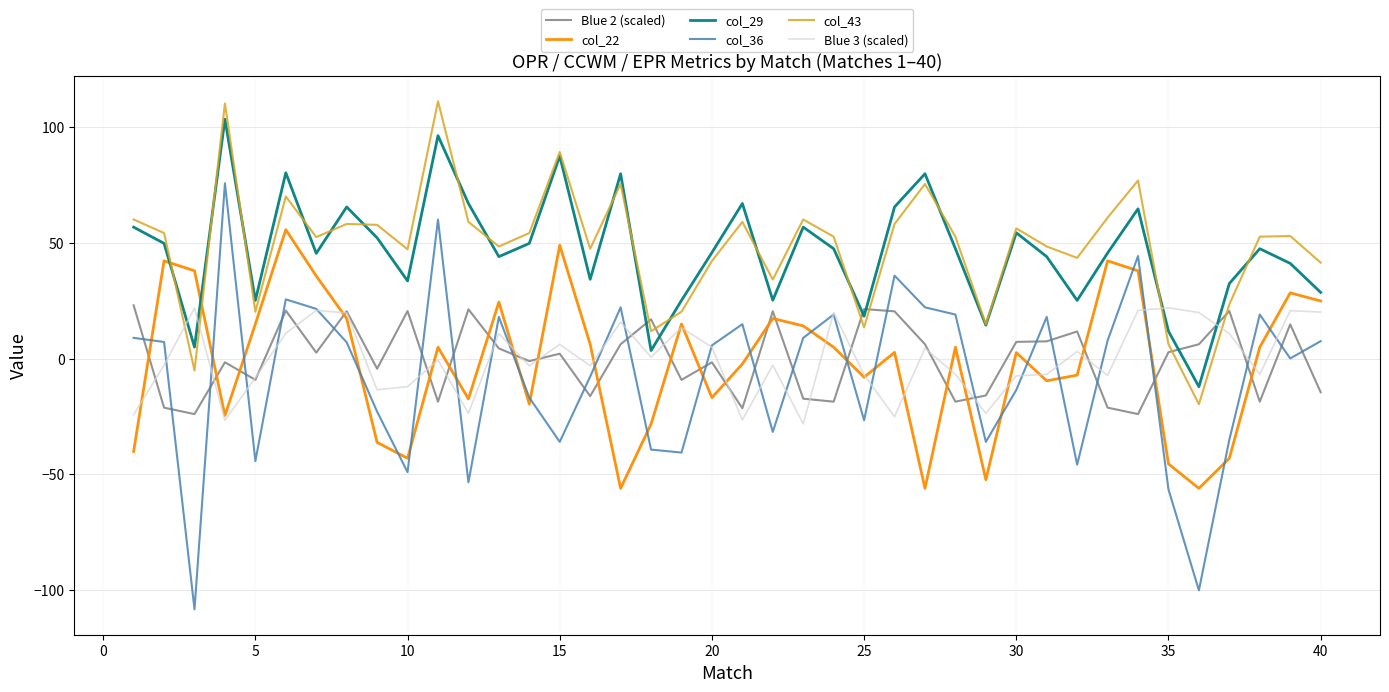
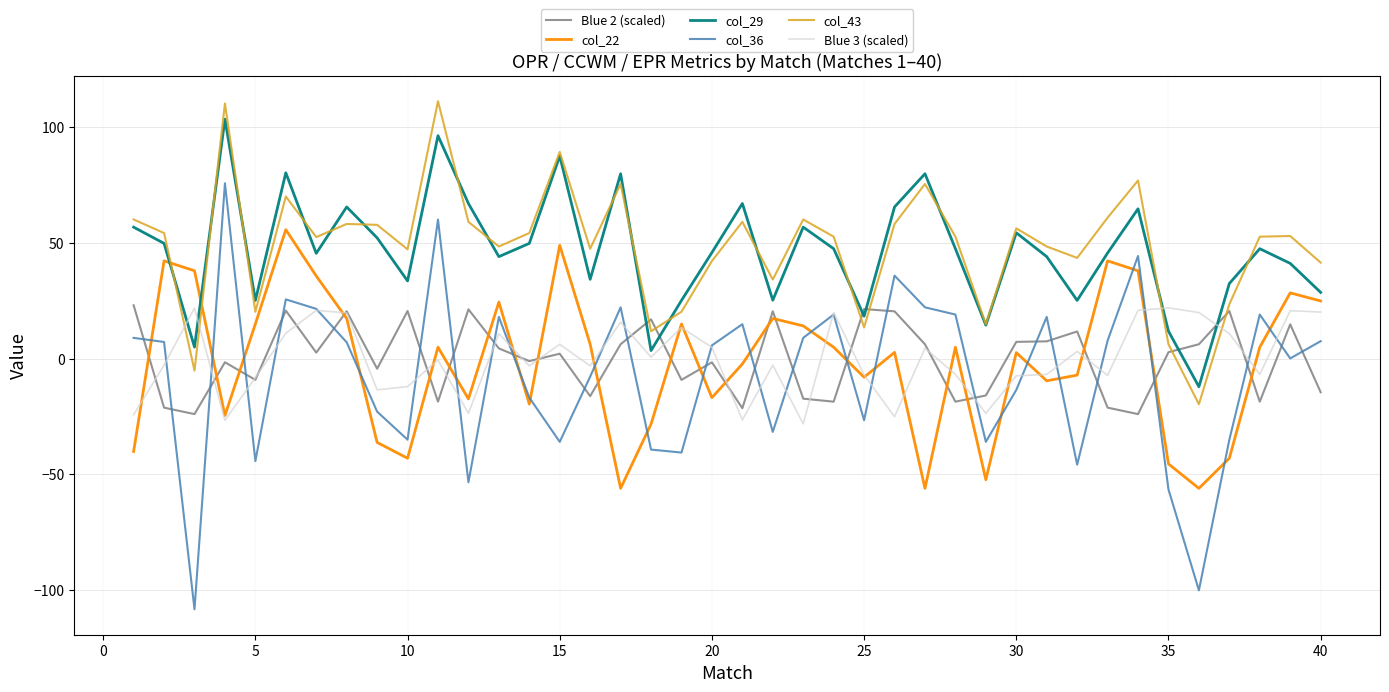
  {
    "Blue 2 (scaled)": {
      "10": 21,
      "15": 2,
      "20": -2,
      "25": 21,
      "30": 7,
      "35": 3,
      "40": -15
    },
    "col_29": {
      "5": 25,
      "10": 34,
      "15": 87,
      "20": 46,
      "25": 18,
      "30": 54,
      "35": 12,
      "40": 29
    },
    "col_36": {
      "5": -44,
-     "10": -49,
+     "10": -35,
      "15": -36,
      "25": -27,
      "30": -14,
      "35": -56,
      "40": 8
    },
    "Blue 3 (scaled)": {
      "10": -12,
      "15": 6,
      "30": -7,
      "35": 22,
      "40": 20
    }
  }
